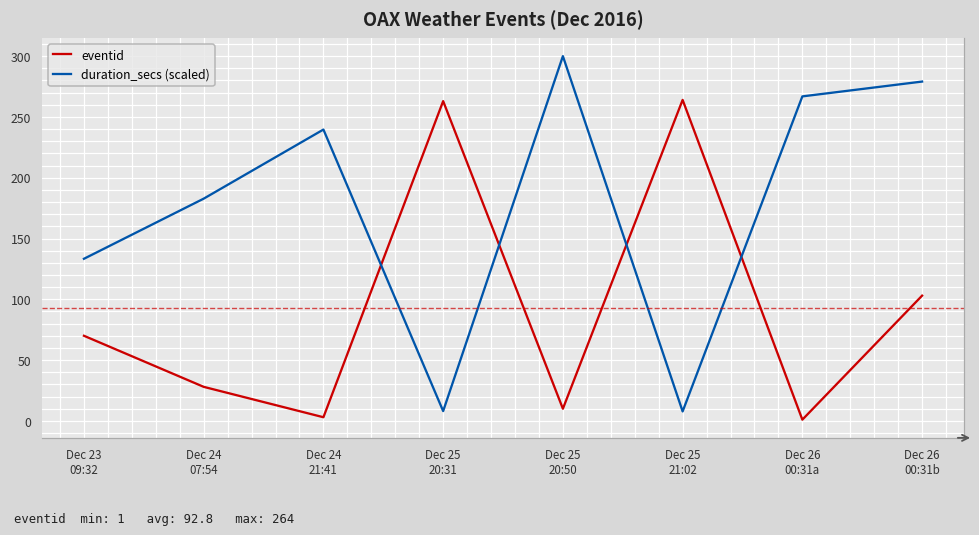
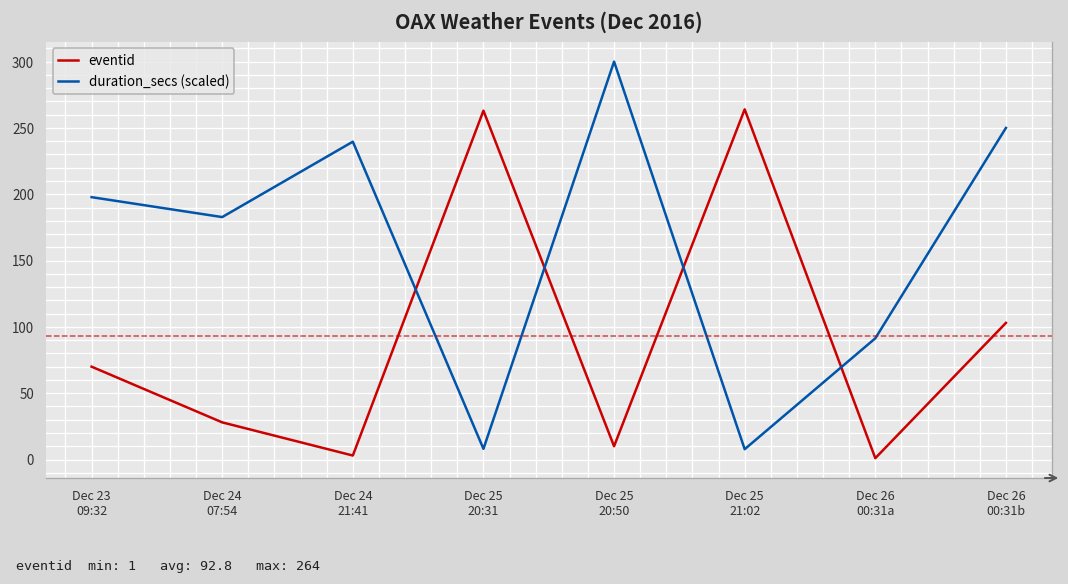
  {
    "eventid": {
      "Dec 23 09:32": 70,
      "Dec 24 07:54": 28,
      "Dec 24 21:41": 3,
      "Dec 25 20:31": 263,
      "Dec 25 20:50": 10,
      "Dec 25 21:02": 264,
      "Dec 26 00:31a": 1,
      "Dec 26 00:31b": 103
    },
    "duration_secs (scaled)": {
-     "Dec 23 09:32": 133,
+     "Dec 23 09:32": 198,
      "Dec 24 07:54": 183,
      "Dec 24 21:41": 240,
      "Dec 25 20:31": 8,
      "Dec 25 20:50": 300,
      "Dec 25 21:02": 8,
-     "Dec 26 00:31a": 267,
-     "Dec 26 00:31b": 279
+     "Dec 26 00:31a": 91,
+     "Dec 26 00:31b": 250
    }
  }
